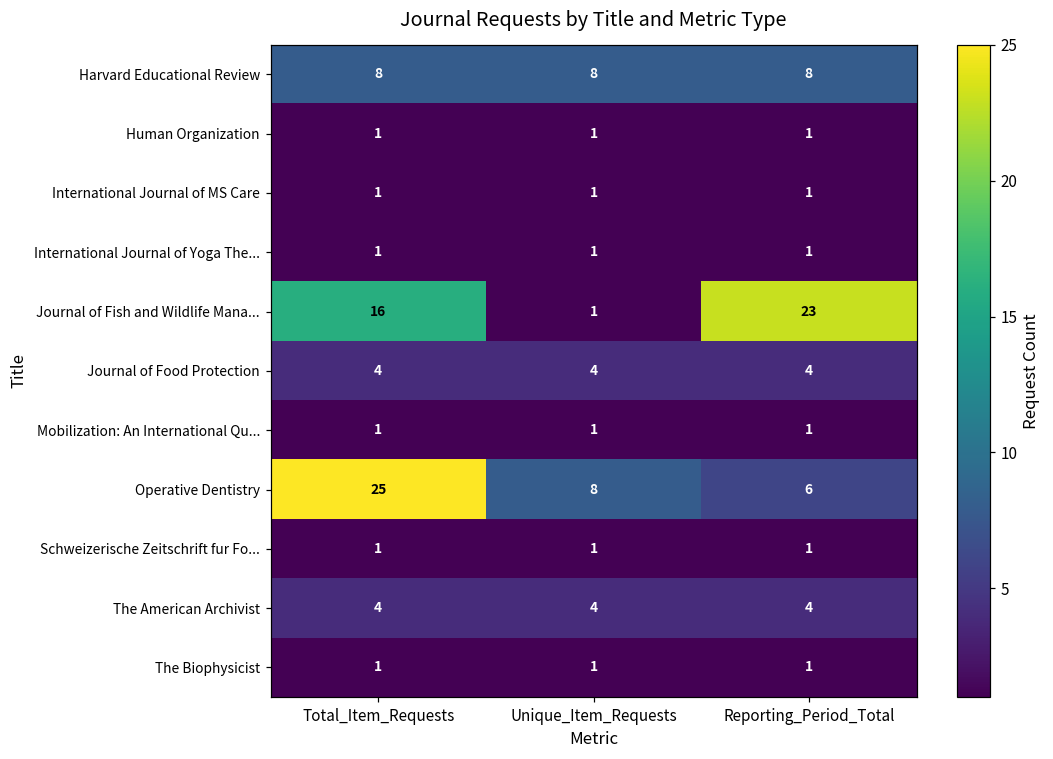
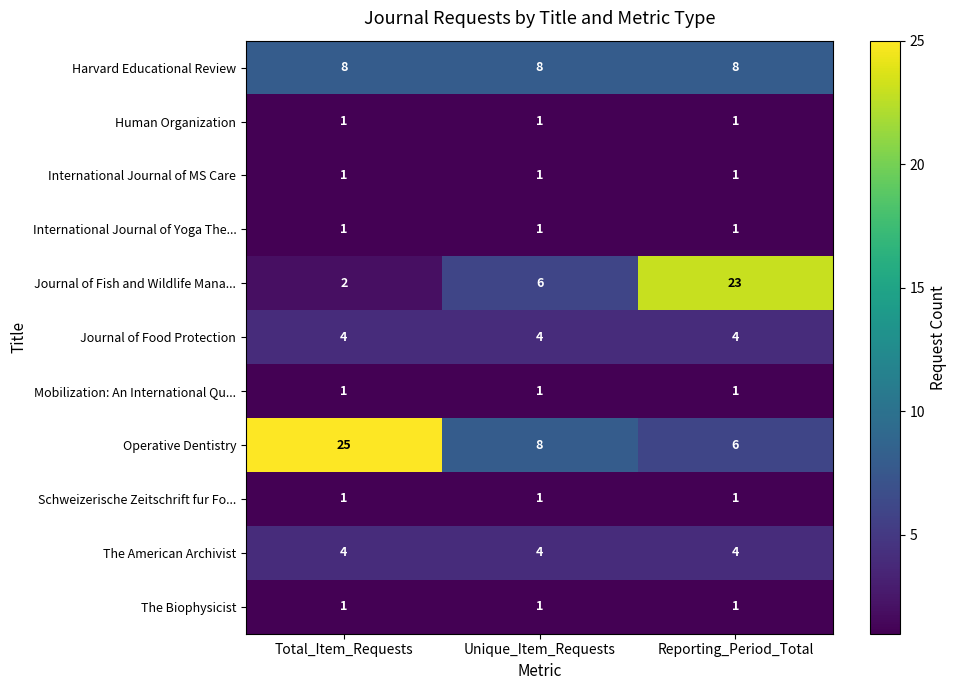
  {
    "Harvard Educational Review": {
      "Total_Item_Requests": 8,
      "Unique_Item_Requests": 8,
      "Reporting_Period_Total": 8
    },
    "Human Organization": {
      "Total_Item_Requests": 1,
      "Unique_Item_Requests": 1,
      "Reporting_Period_Total": 1
    },
    "International Journal of MS Care": {
      "Total_Item_Requests": 1,
      "Unique_Item_Requests": 1,
      "Reporting_Period_Total": 1
    },
    "International Journal of Yoga The...": {
      "Total_Item_Requests": 1,
      "Unique_Item_Requests": 1,
      "Reporting_Period_Total": 1
    },
    "Journal of Fish and Wildlife Mana...": {
-     "Total_Item_Requests": 16,
-     "Unique_Item_Requests": 1,
+     "Total_Item_Requests": 2,
+     "Unique_Item_Requests": 6,
      "Reporting_Period_Total": 23
    },
    "Journal of Food Protection": {
      "Total_Item_Requests": 4,
      "Unique_Item_Requests": 4,
      "Reporting_Period_Total": 4
    },
    "Mobilization: An International Qu...": {
      "Total_Item_Requests": 1,
      "Unique_Item_Requests": 1,
      "Reporting_Period_Total": 1
    },
    "Operative Dentistry": {
      "Total_Item_Requests": 25,
      "Unique_Item_Requests": 8,
      "Reporting_Period_Total": 6
    },
    "Schweizerische Zeitschrift fur Fo...": {
      "Total_Item_Requests": 1,
      "Unique_Item_Requests": 1,
      "Reporting_Period_Total": 1
    },
    "The American Archivist": {
      "Total_Item_Requests": 4,
      "Unique_Item_Requests": 4,
      "Reporting_Period_Total": 4
    },
    "The Biophysicist": {
      "Total_Item_Requests": 1,
      "Unique_Item_Requests": 1,
      "Reporting_Period_Total": 1
    }
  }
